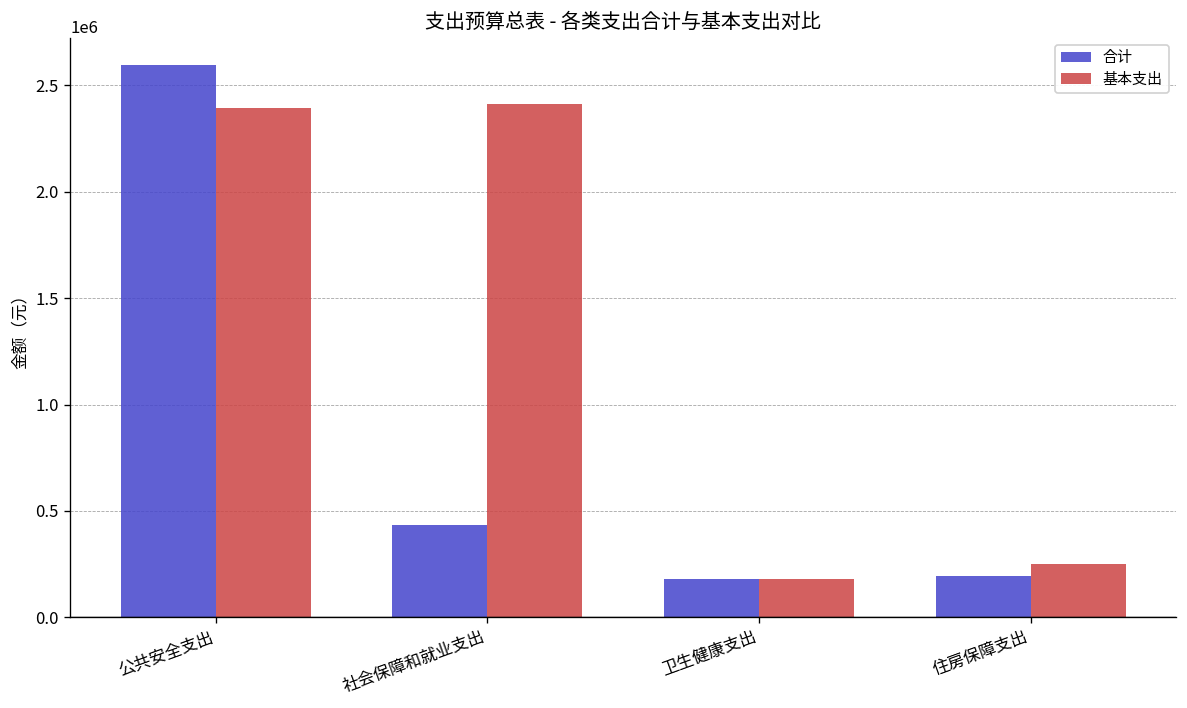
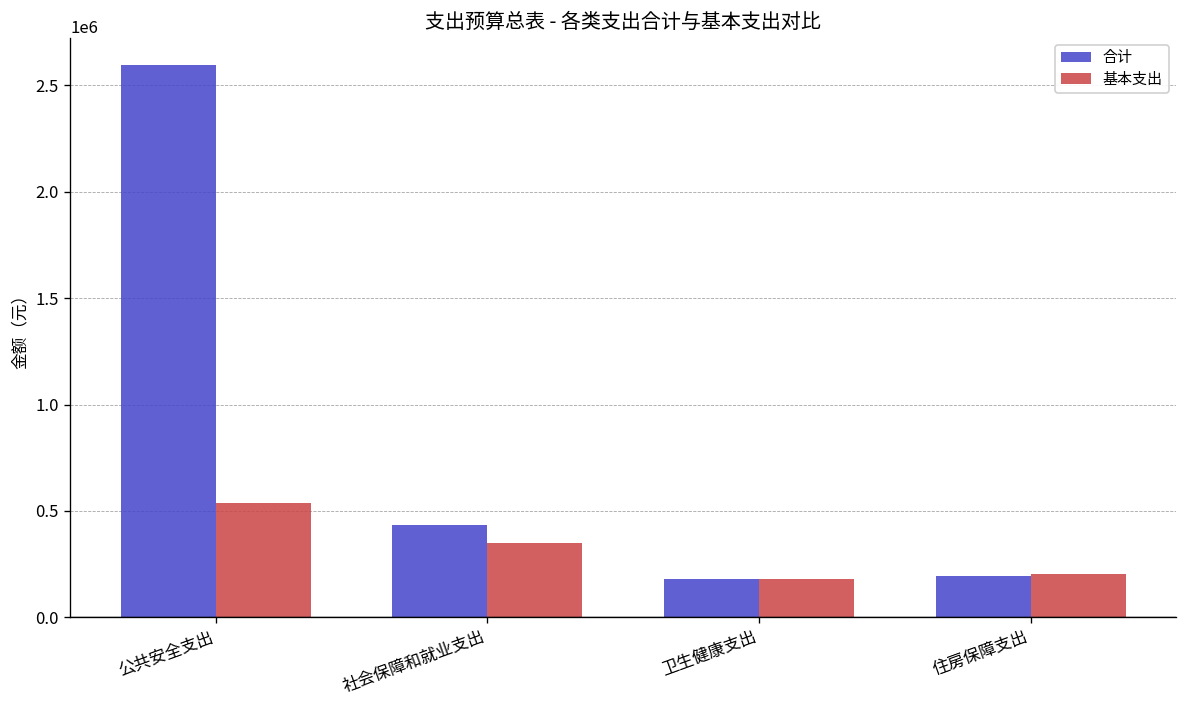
  {
    "合计": {
      "公共安全支出": 2590000,
      "社会保障和就业支出": 430000,
      "卫生健康支出": 180000,
      "住房保障支出": 200000
    },
    "基本支出": {
-     "公共安全支出": 2390000,
-     "社会保障和就业支出": 2410000,
+     "公共安全支出": 540000,
+     "社会保障和就业支出": 350000,
      "卫生健康支出": 180000,
-     "住房保障支出": 250000
+     "住房保障支出": 200000
    }
  }
